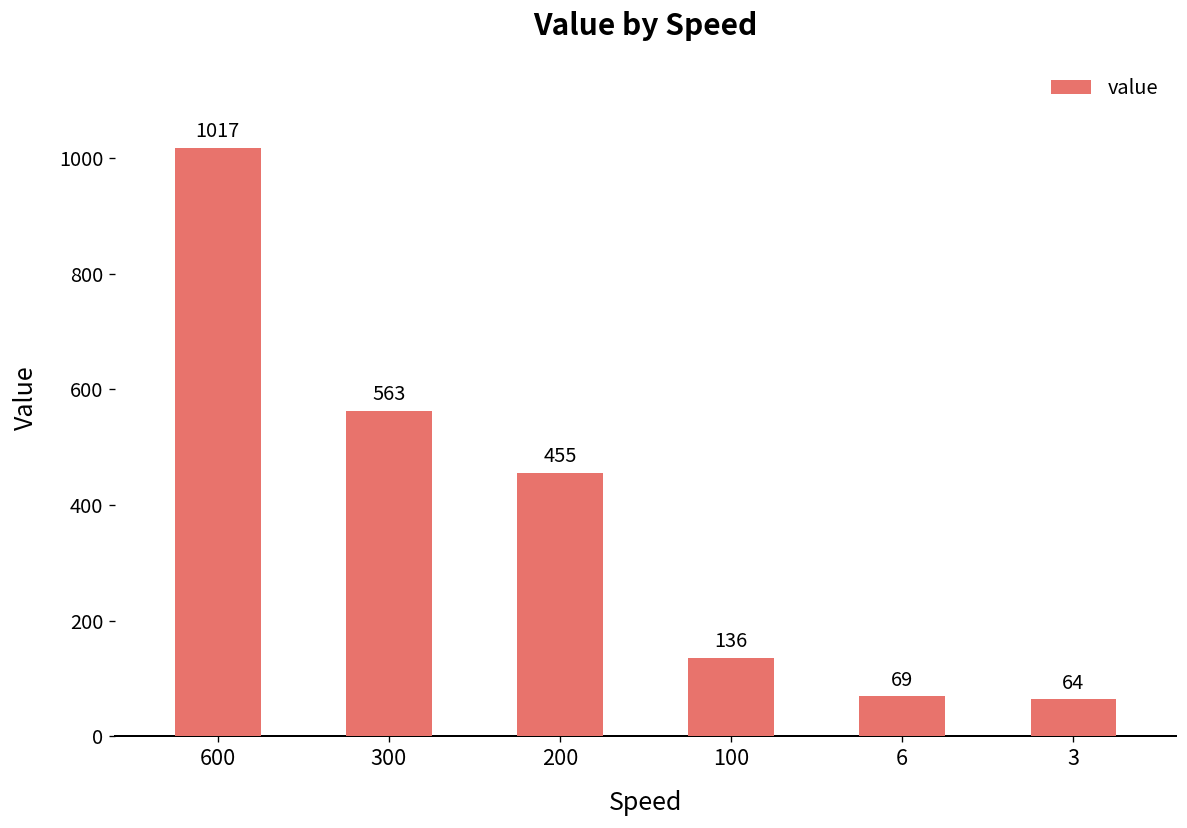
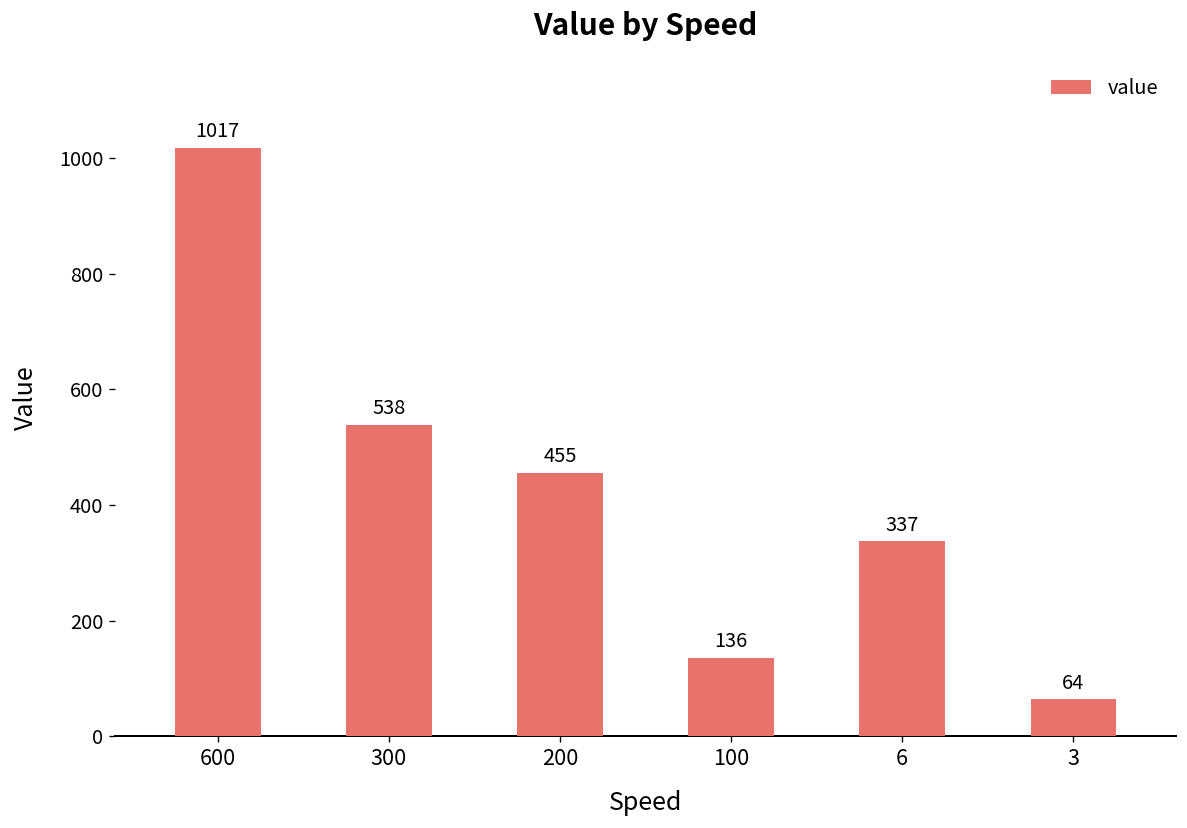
  {
    "600": 1017,
-   "300": 563,
+   "300": 538,
    "200": 455,
    "100": 136,
-   "6": 69,
+   "6": 337,
    "3": 64
  }
